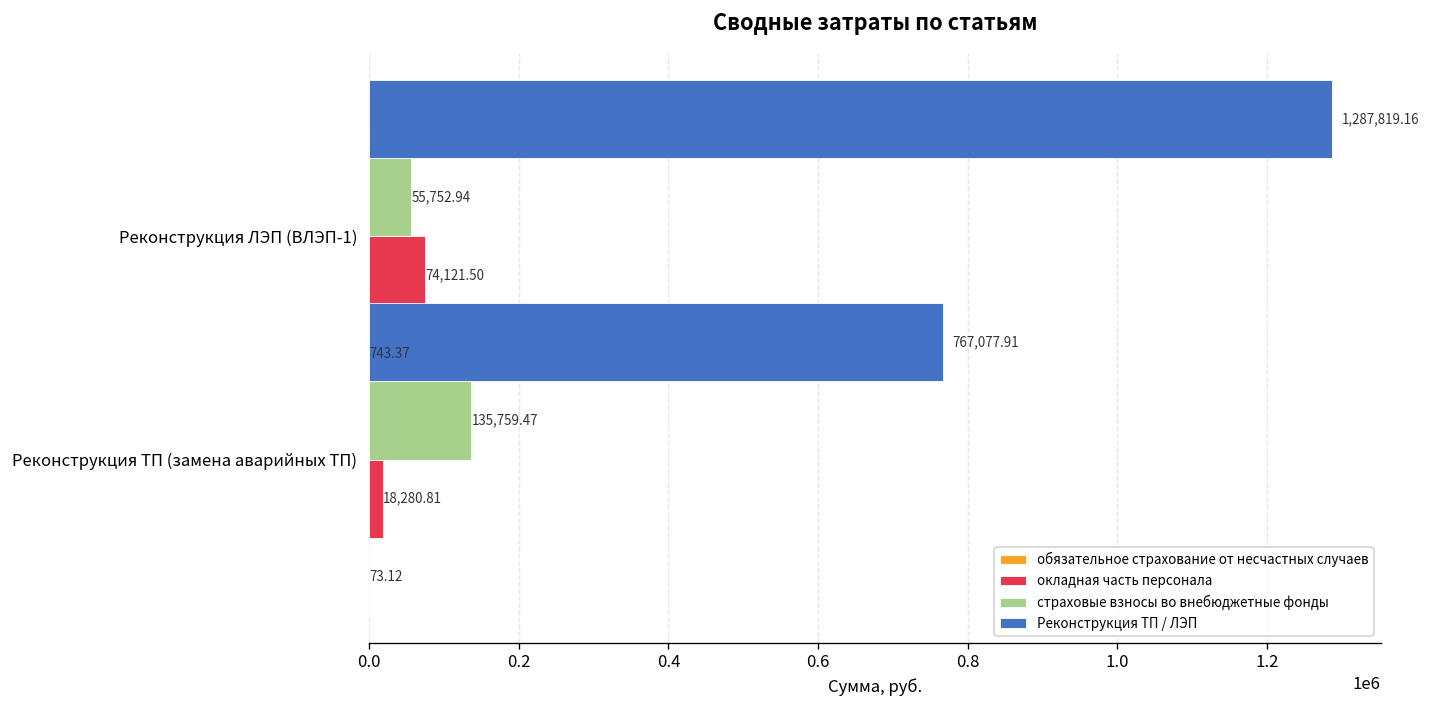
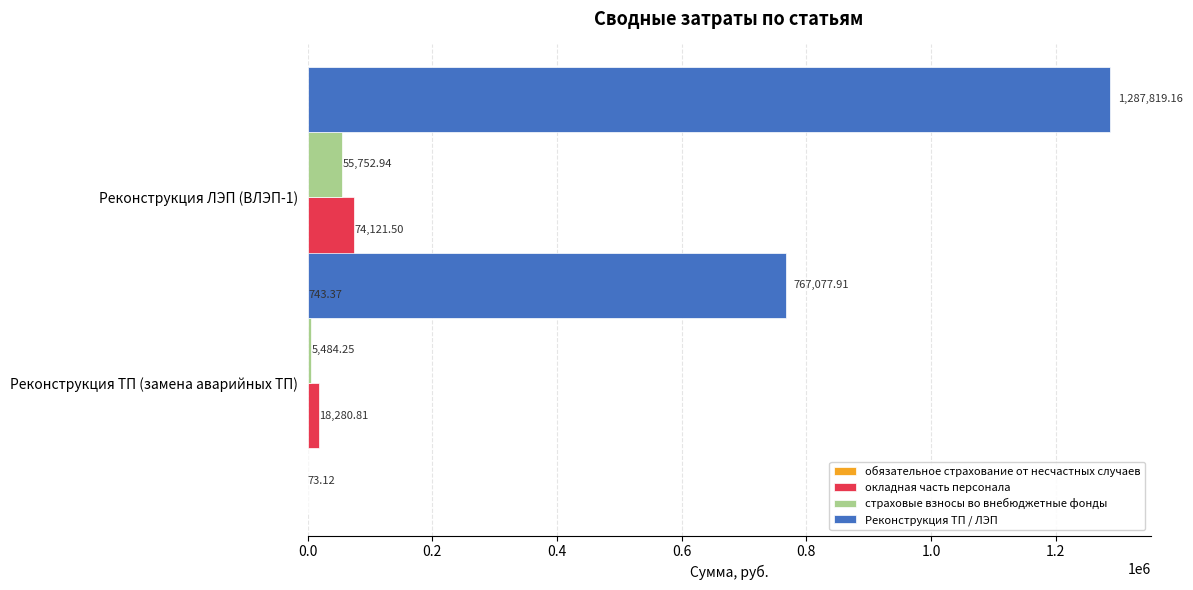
  {
    "окладная часть персонала": {
      "Реконструкция ЛЭП (ВЛЭП-1)": "74,121.50",
      "Реконструкция ТП (замена аварийных ТП)": "18,280.81"
    },
    "страховые взносы во внебюджетные фонды": {
      "Реконструкция ЛЭП (ВЛЭП-1)": "55,752.94",
-     "Реконструкция ТП (замена аварийных ТП)": "135,759.47"
+     "Реконструкция ТП (замена аварийных ТП)": "5,484.25"
    }
  }
